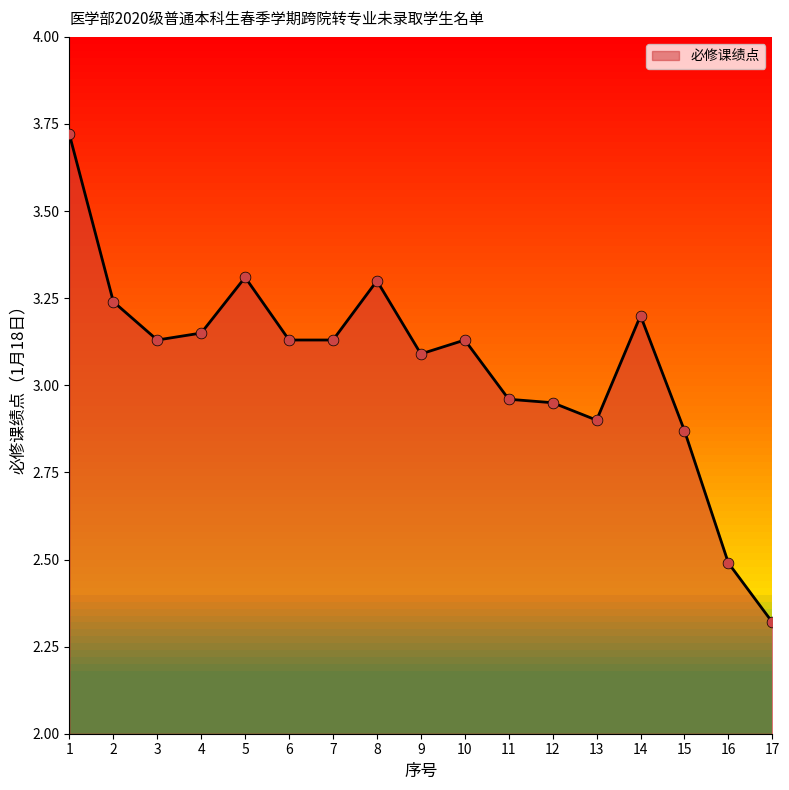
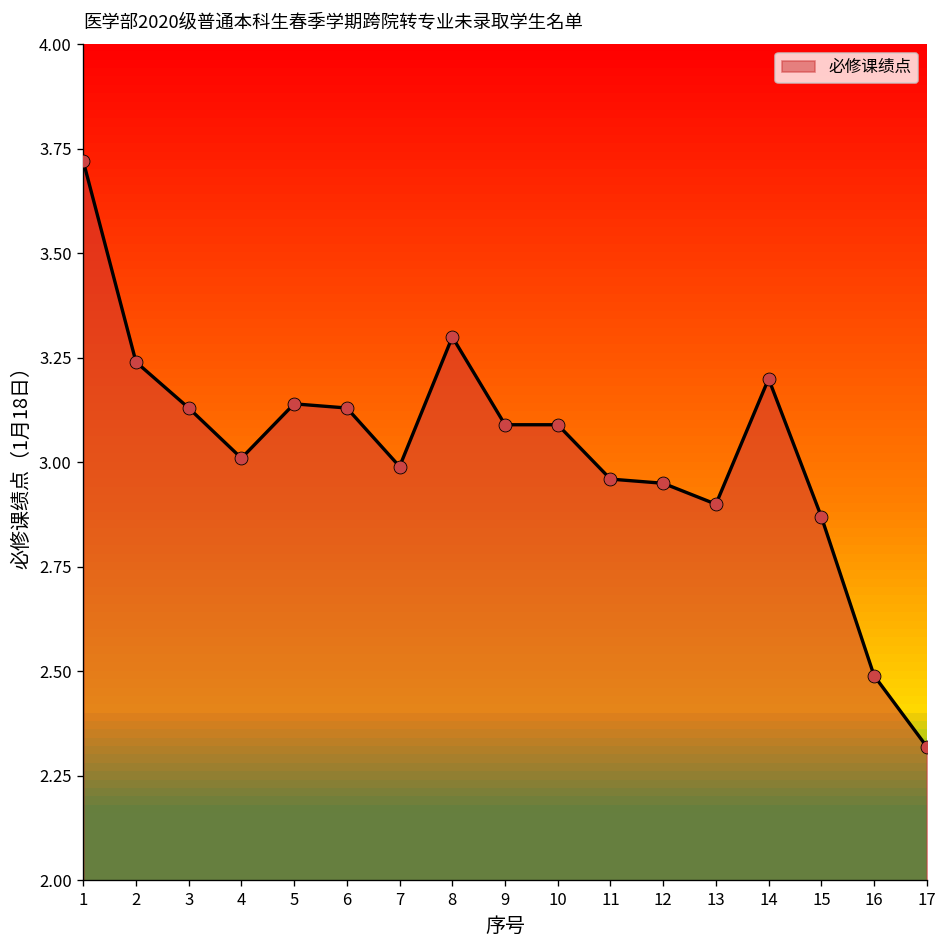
  {
    "1": 3.72,
    "2": 3.24,
    "3": 3.13,
-   "4": 3.15,
-   "5": 3.31,
+   "4": 3.01,
+   "5": 3.14,
    "6": 3.13,
-   "7": 3.13,
+   "7": 2.99,
    "8": 3.30,
    "9": 3.09,
-   "10": 3.13,
+   "10": 3.09,
    "11": 2.96,
    "12": 2.95,
    "13": 2.90,
    "14": 3.20,
    "15": 2.87,
    "16": 2.49,
    "17": 2.32
  }
